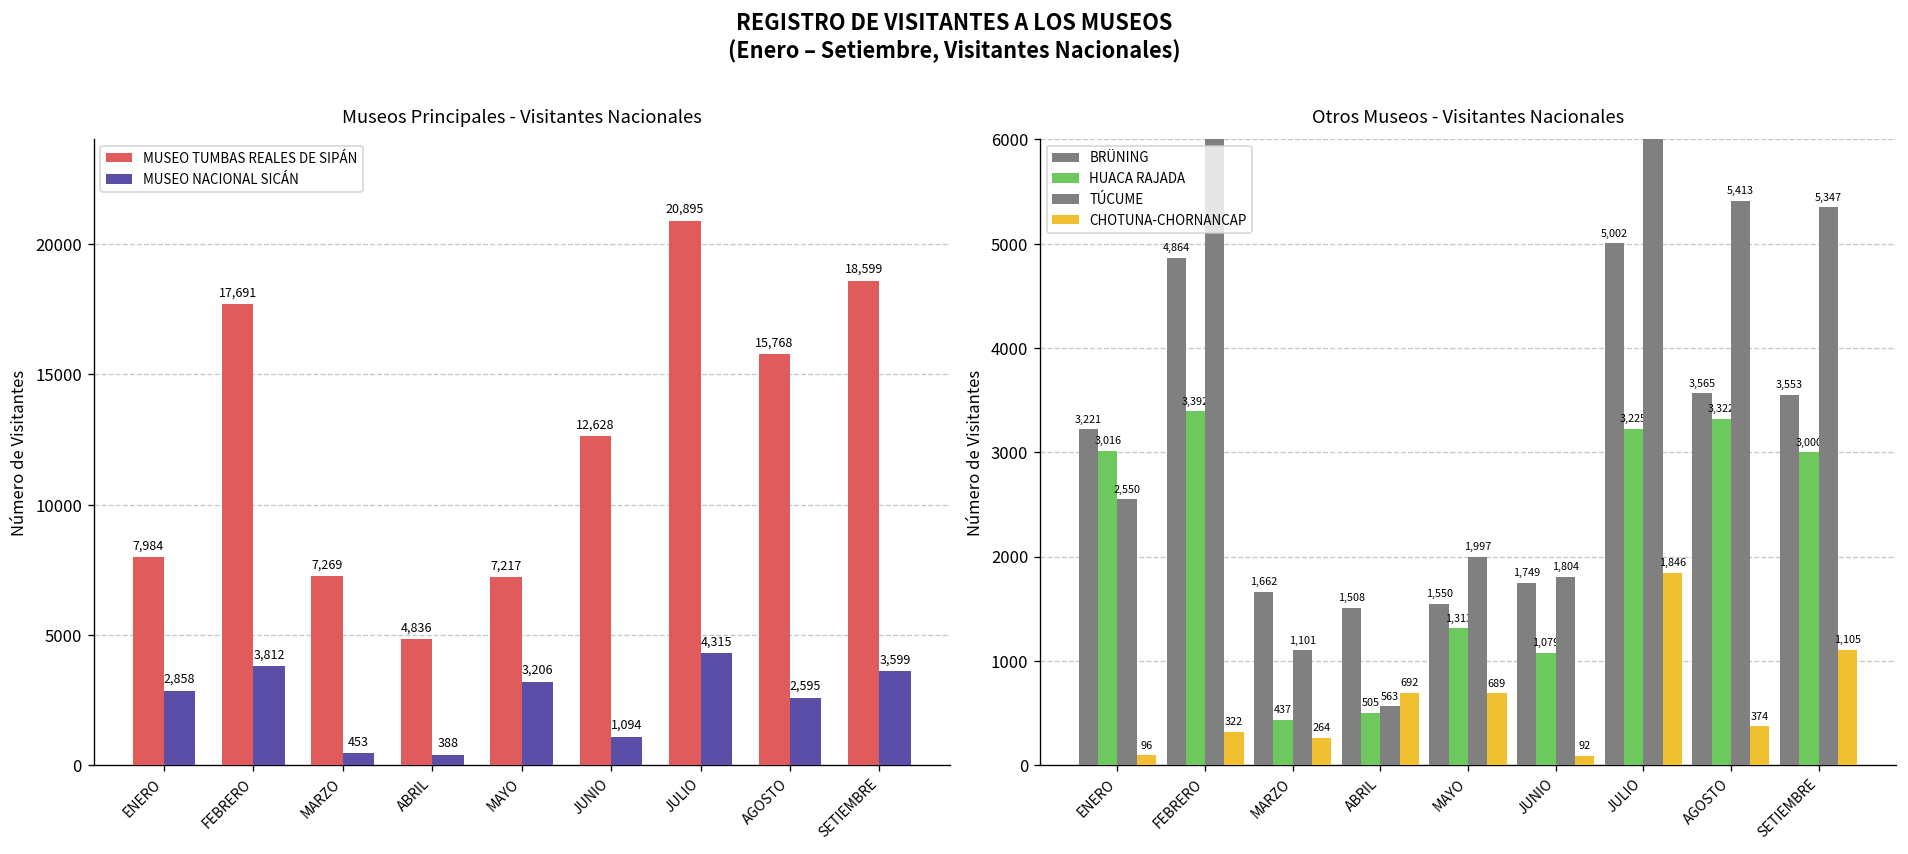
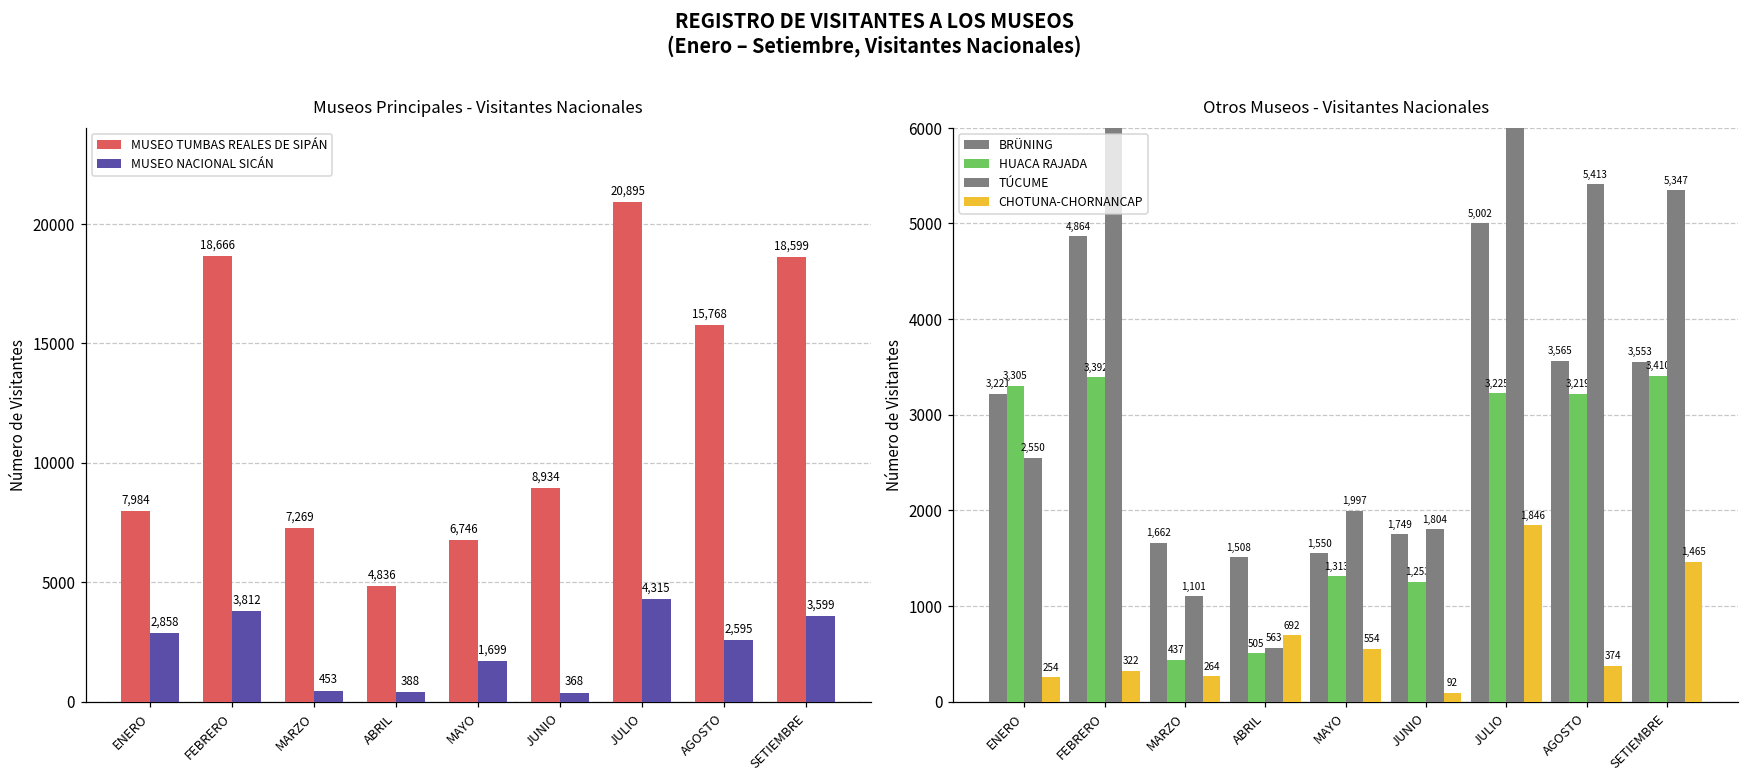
  {
    "Museos Principales - Visitantes Nacionales": {
      "MUSEO TUMBAS REALES DE SIPÁN": {
        "ENERO": "7,984",
-       "FEBRERO": "17,691",
+       "FEBRERO": "18,666",
        "MARZO": "7,269",
        "ABRIL": "4,836",
-       "MAYO": "7,217",
-       "JUNIO": "12,628",
+       "MAYO": "6,746",
+       "JUNIO": "8,934",
        "JULIO": "20,895",
        "AGOSTO": "15,768",
        "SETIEMBRE": "18,599"
      },
      "MUSEO NACIONAL SICÁN": {
        "ENERO": "2,858",
        "FEBRERO": "3,812",
        "MARZO": "453",
        "ABRIL": "388",
-       "MAYO": "3,206",
-       "JUNIO": "1,094",
+       "MAYO": "1,699",
+       "JUNIO": "368",
        "JULIO": "4,315",
        "AGOSTO": "2,595",
        "SETIEMBRE": "3,599"
      }
    },
    "Otros Museos - Visitantes Nacionales": {
      "HUACA RAJADA": {
-       "ENERO": "3,016",
+       "ENERO": "3,305",
        "FEBRERO": "3,392",
        "MARZO": "437",
        "ABRIL": "505",
        "MAYO": "1,313",
-       "JUNIO": "1,079",
+       "JUNIO": "1,253",
        "JULIO": "3,225",
-       "AGOSTO": "3,322",
-       "SETIEMBRE": "3,000"
+       "AGOSTO": "3,219",
+       "SETIEMBRE": "3,410"
      },
      "CHOTUNA-CHORNANCAP": {
-       "ENERO": "96",
+       "ENERO": "254",
        "FEBRERO": "322",
        "MARZO": "264",
        "ABRIL": "692",
-       "MAYO": "689",
+       "MAYO": "554",
        "JUNIO": "92",
        "JULIO": "1,846",
        "AGOSTO": "374",
-       "SETIEMBRE": "1,105"
+       "SETIEMBRE": "1,465"
      }
    }
  }
